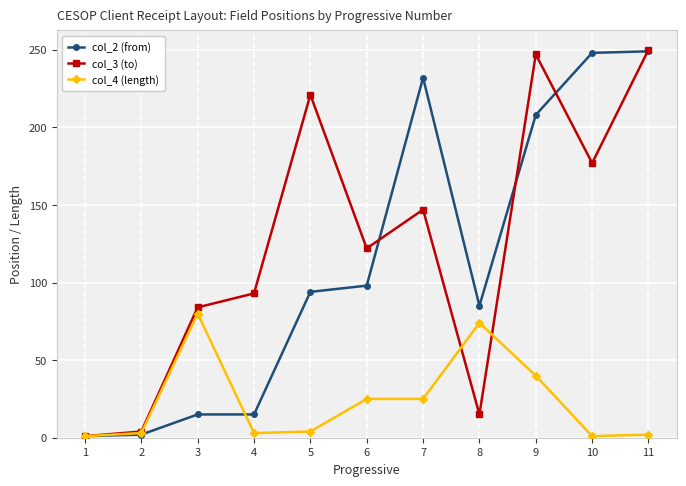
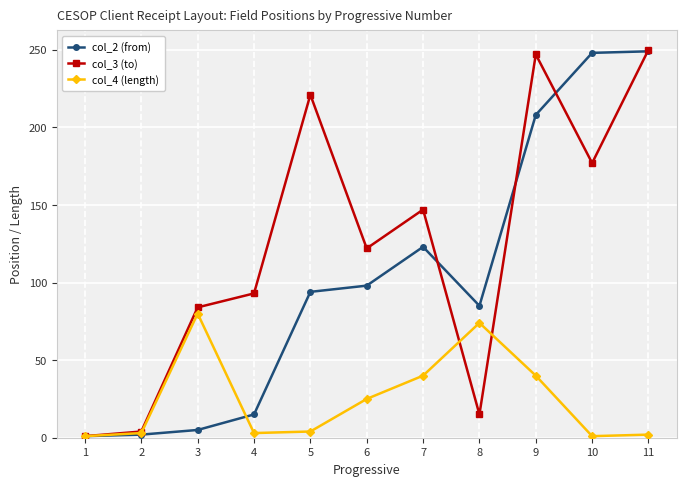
  {
    "col_2 (from)": {
-     "3": 15,
+     "3": 5,
      "4": 15,
      "5": 94,
      "6": 98,
-     "7": 232,
+     "7": 123,
      "8": 85,
      "9": 208,
      "10": 248
    },
    "col_3 (to)": {
      "3": 84,
      "4": 93,
      "5": 221,
      "6": 122,
      "7": 147,
      "8": 15,
      "9": 247,
      "10": 177
    },
    "col_4 (length)": {
      "3": 80,
      "4": 3,
      "5": 4,
      "6": 25,
-     "7": 25,
+     "7": 40,
      "8": 74,
      "9": 40,
      "10": 1,
      "11": 2
    }
  }
